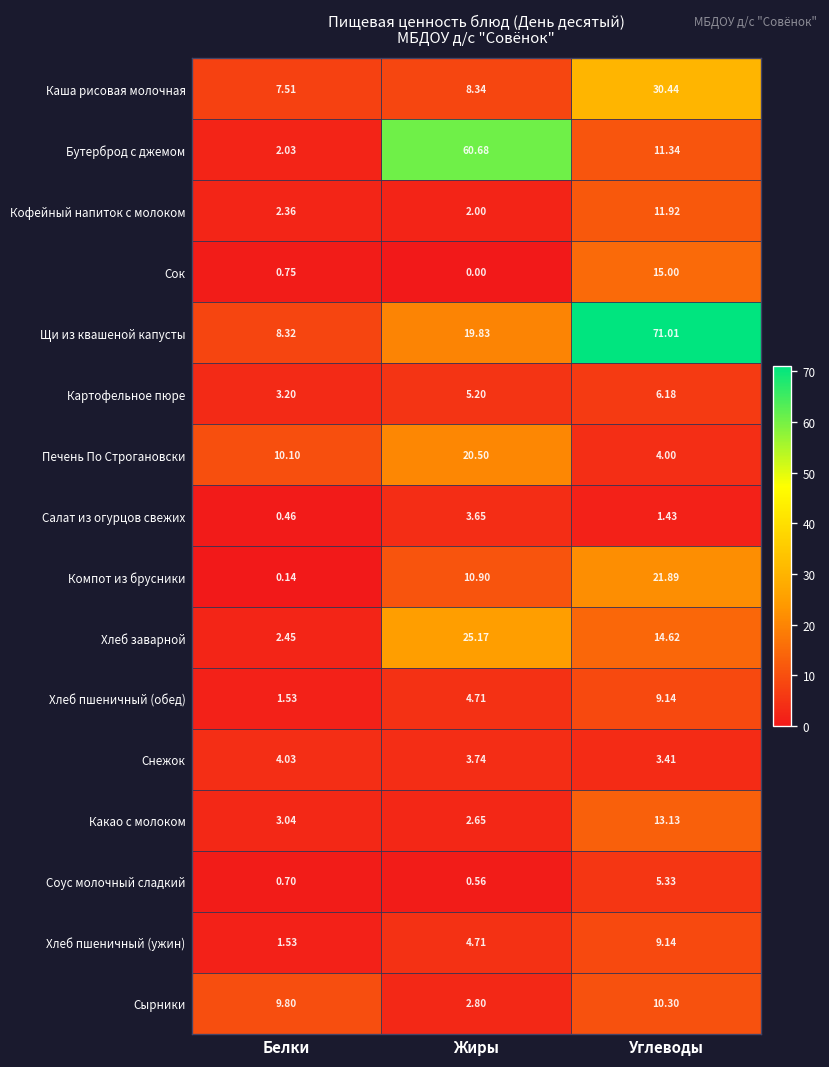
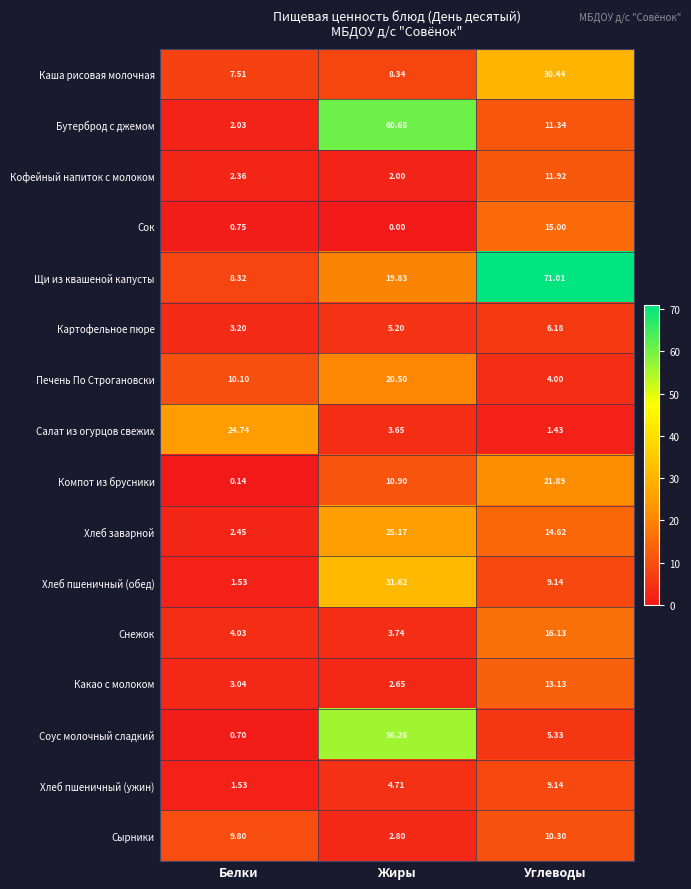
  {
    "Каша рисовая молочная": {
      "Белки": 7.51,
      "Жиры": 8.34,
      "Углеводы": 30.44
    },
    "Бутерброд с джемом": {
      "Белки": 2.03,
      "Жиры": 60.68,
      "Углеводы": 11.34
    },
    "Кофейный напиток с молоком": {
      "Белки": 2.36,
      "Жиры": 2.00,
      "Углеводы": 11.92
    },
    "Сок": {
      "Белки": 0.75,
      "Жиры": 0.00,
      "Углеводы": 15.00
    },
    "Щи из квашеной капусты": {
      "Белки": 8.32,
      "Жиры": 19.83,
      "Углеводы": 71.01
    },
    "Картофельное пюре": {
      "Белки": 3.20,
      "Жиры": 5.20,
      "Углеводы": 6.18
    },
    "Печень По Строгановски": {
      "Белки": 10.10,
      "Жиры": 20.50,
      "Углеводы": 4.00
    },
    "Салат из огурцов свежих": {
-     "Белки": 0.46,
+     "Белки": 24.74,
      "Жиры": 3.65,
      "Углеводы": 1.43
    },
    "Компот из брусники": {
      "Белки": 0.14,
      "Жиры": 10.90,
      "Углеводы": 21.89
    },
    "Хлеб заварной": {
      "Белки": 2.45,
      "Жиры": 25.17,
      "Углеводы": 14.62
    },
    "Хлеб пшеничный (обед)": {
      "Белки": 1.53,
-     "Жиры": 4.71,
+     "Жиры": 31.62,
      "Углеводы": 9.14
    },
    "Снежок": {
      "Белки": 4.03,
      "Жиры": 3.74,
-     "Углеводы": 3.41
+     "Углеводы": 16.13
    },
    "Какао с молоком": {
      "Белки": 3.04,
      "Жиры": 2.65,
      "Углеводы": 13.13
    },
    "Соус молочный сладкий": {
      "Белки": 0.70,
-     "Жиры": 0.56,
+     "Жиры": 56.26,
      "Углеводы": 5.33
    },
    "Хлеб пшеничный (ужин)": {
      "Белки": 1.53,
      "Жиры": 4.71,
      "Углеводы": 9.14
    },
    "Сырники": {
      "Белки": 9.80,
      "Жиры": 2.80,
      "Углеводы": 10.30
    }
  }
